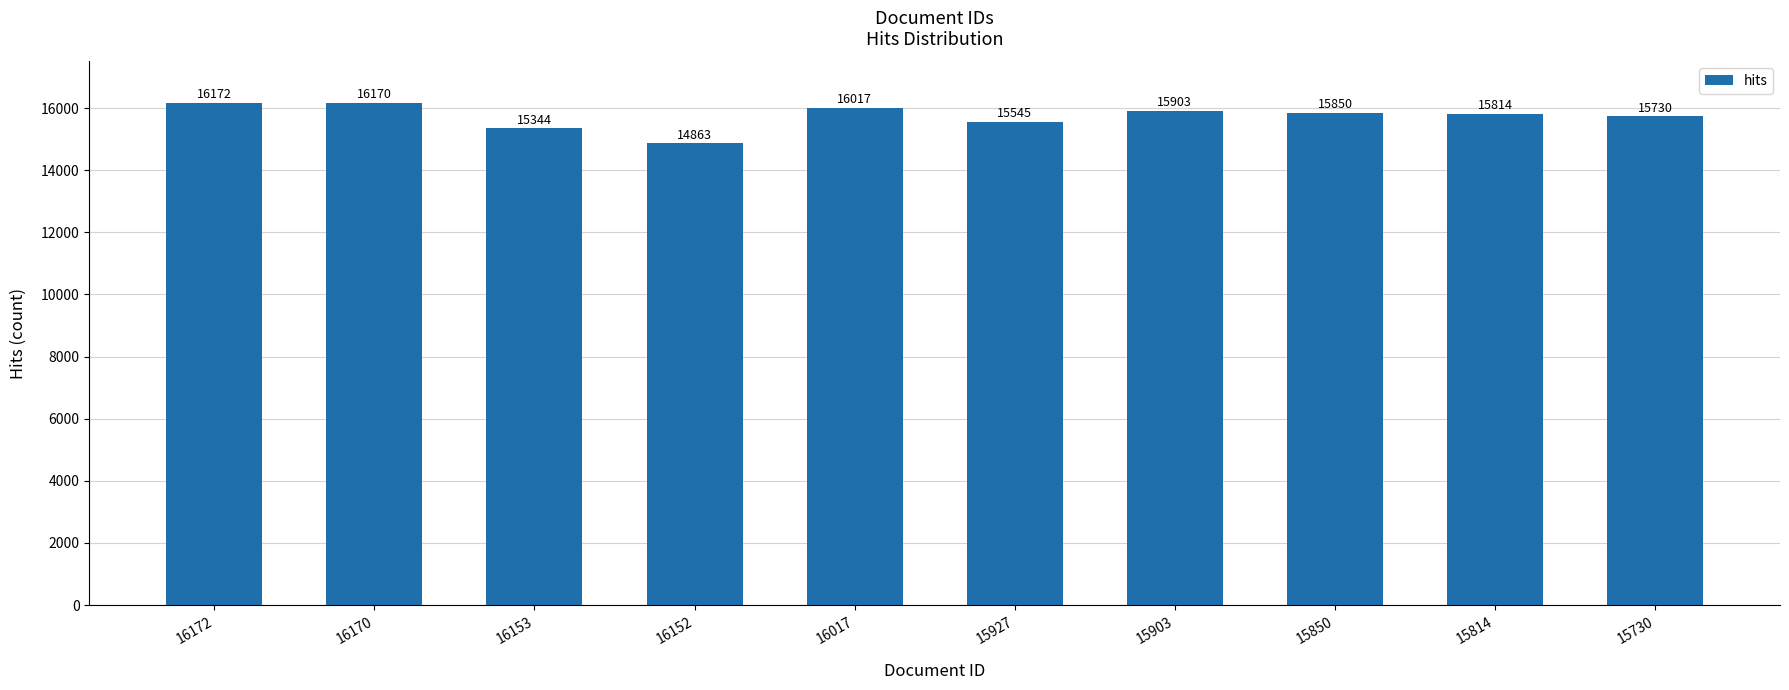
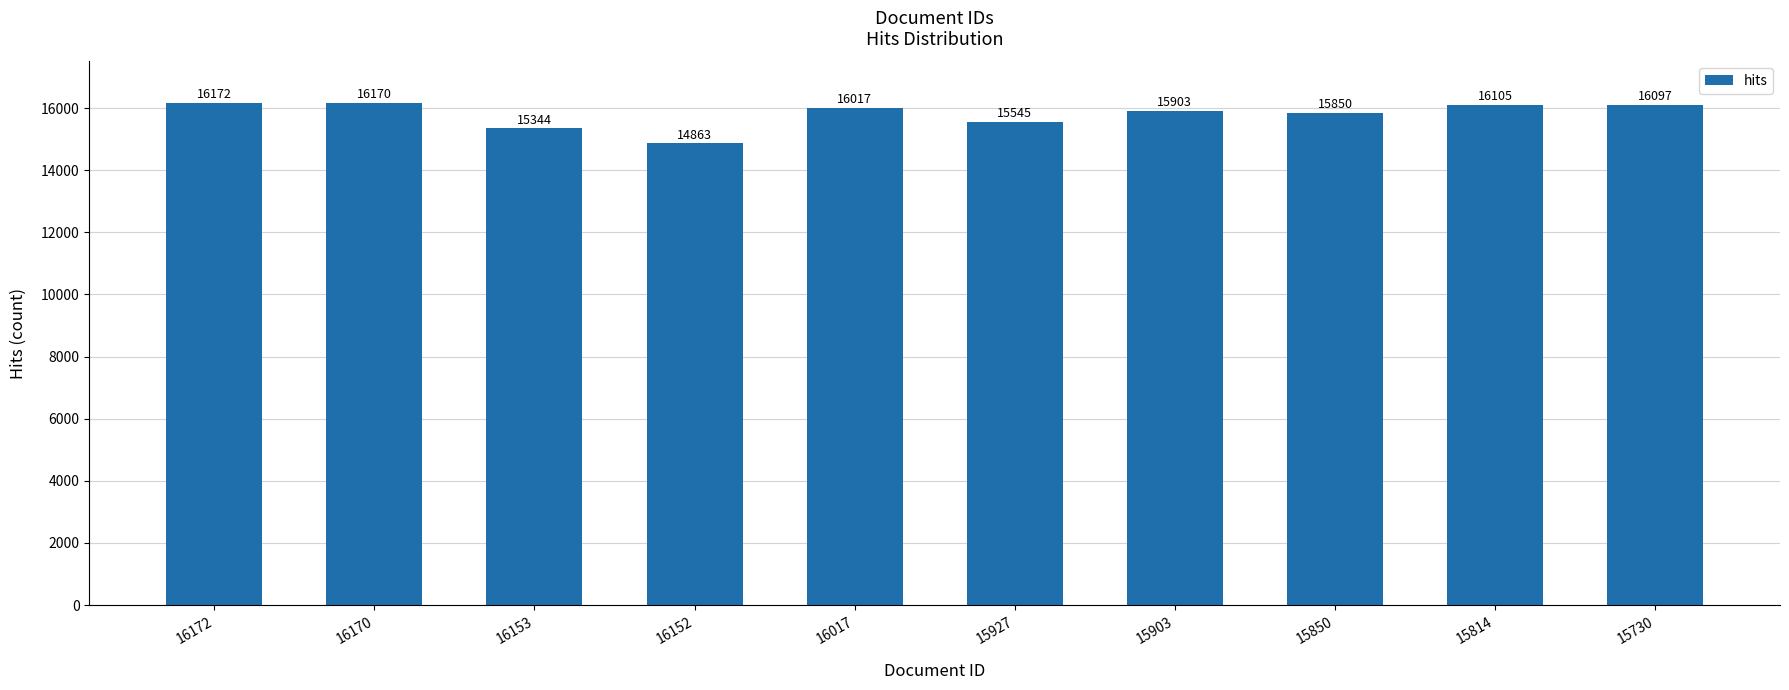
  {
    "16172": 16172,
    "16170": 16170,
    "16153": 15344,
    "16152": 14863,
    "16017": 16017,
    "15927": 15545,
    "15903": 15903,
    "15850": 15850,
-   "15814": 15814,
-   "15730": 15730
+   "15814": 16105,
+   "15730": 16097
  }
